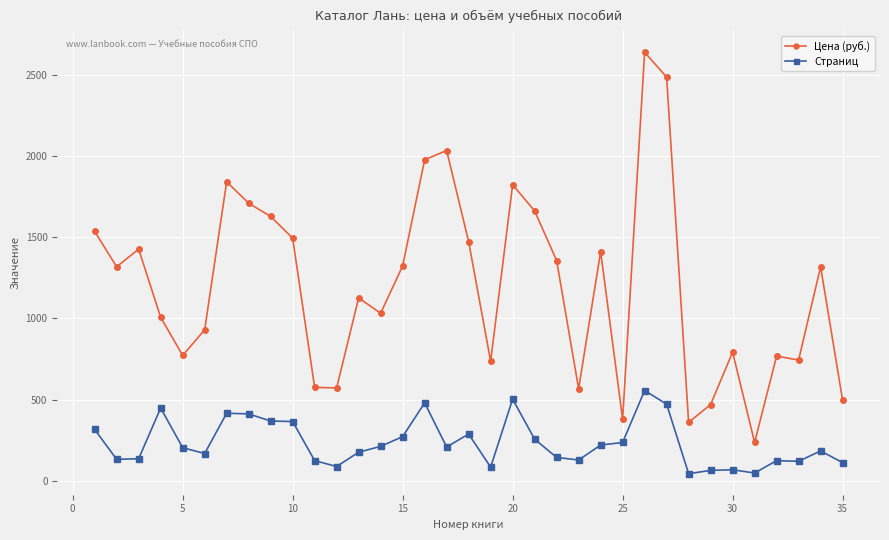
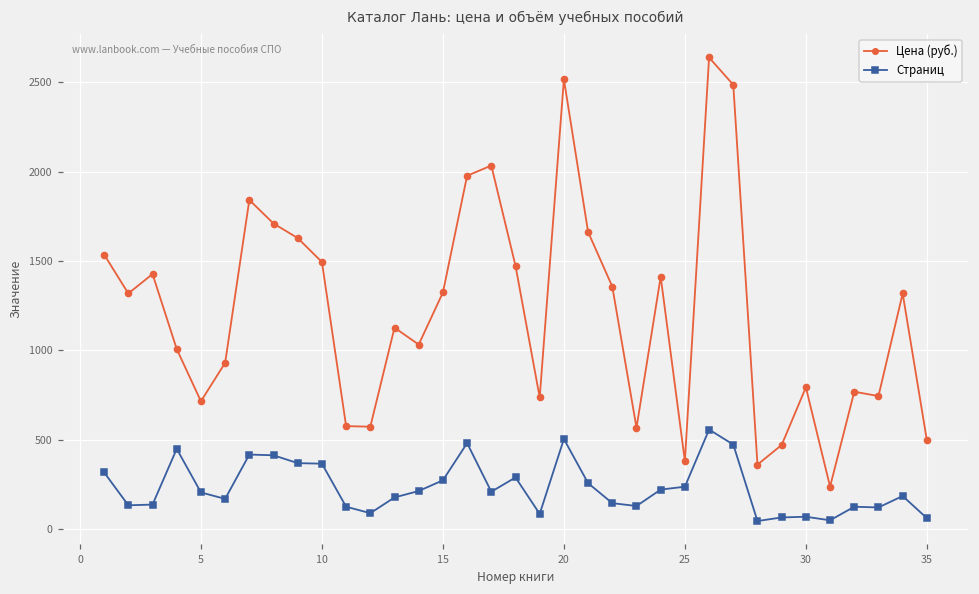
  {
    "Цена (руб.)": {
-     "5": 770,
+     "5": 710,
      "10": 1490,
      "15": 1320,
-     "20": 1820,
+     "20": 2520,
      "25": 380,
      "30": 790,
      "35": 500
    },
    "Страниц": {
      "5": 200,
      "10": 370,
      "15": 270,
      "20": 500,
      "25": 240,
      "30": 70,
-     "35": 110
+     "35": 60
    }
  }
